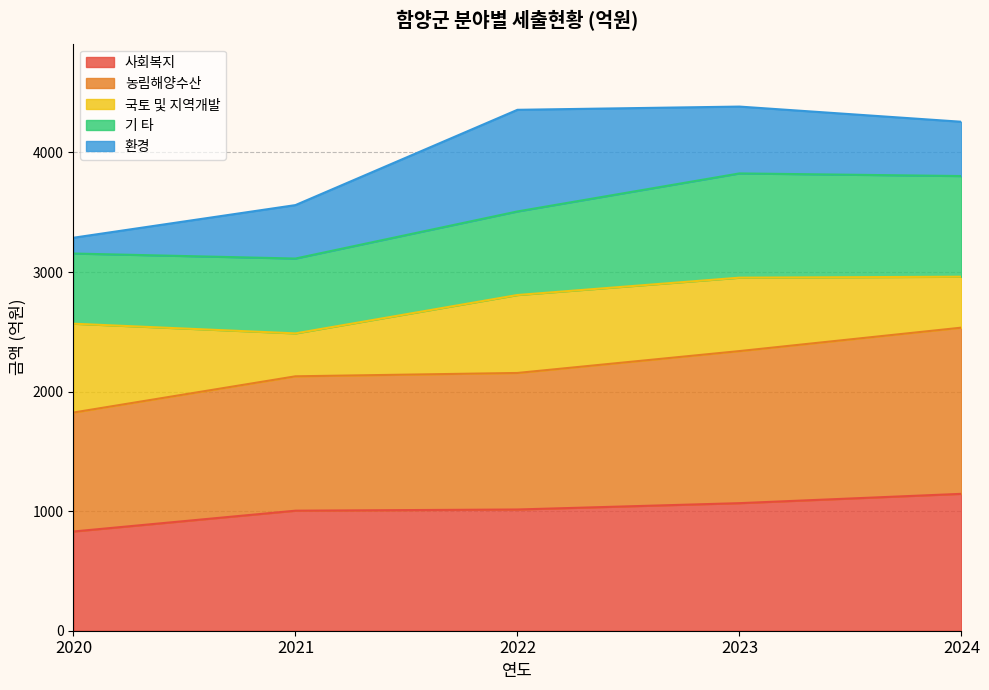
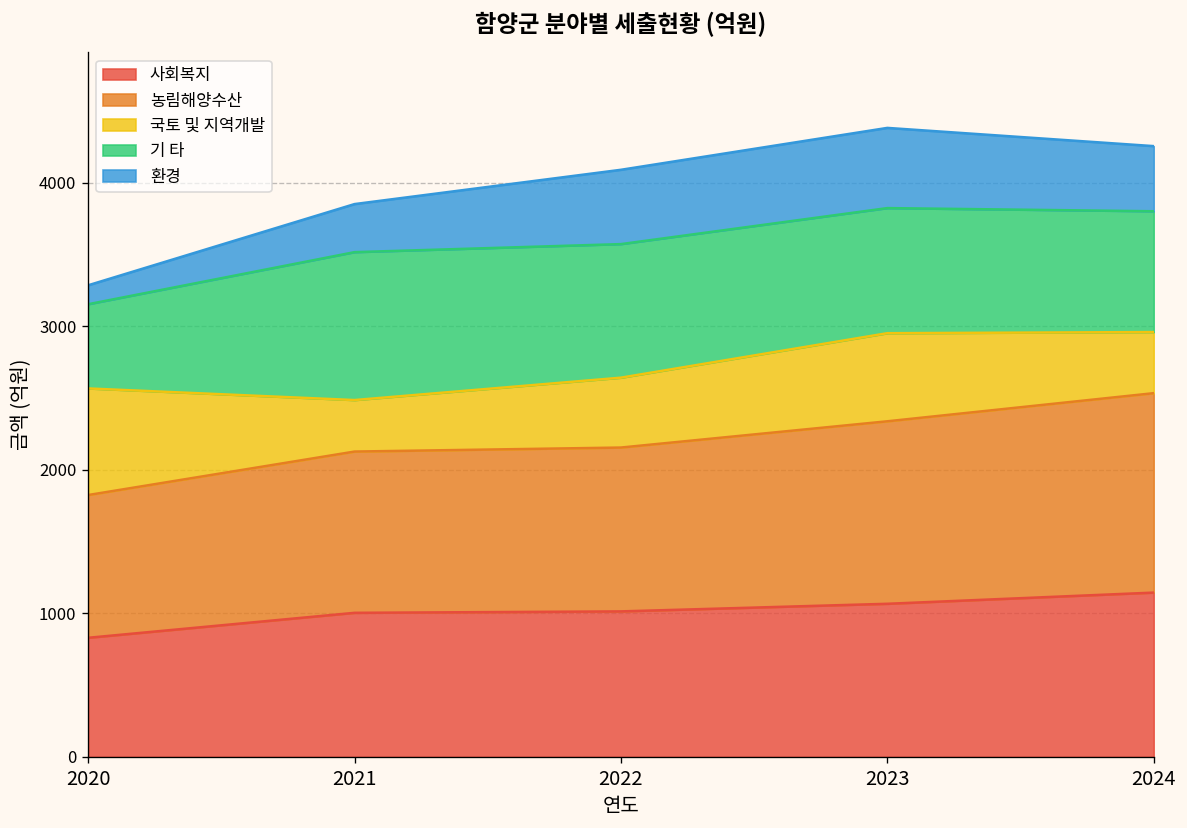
  {
    "국토 및 지역개발": {
      "2020": 740,
      "2021": 360,
-     "2022": 650,
+     "2022": 490,
      "2023": 610,
      "2024": 430
    },
    "기 타": {
      "2020": 590,
-     "2021": 630,
-     "2022": 700,
+     "2021": 1030,
+     "2022": 930,
      "2023": 870,
      "2024": 840
    },
    "환경": {
      "2020": 130,
-     "2021": 450,
-     "2022": 850,
+     "2021": 340,
+     "2022": 520,
      "2023": 560,
      "2024": 450
    }
  }
